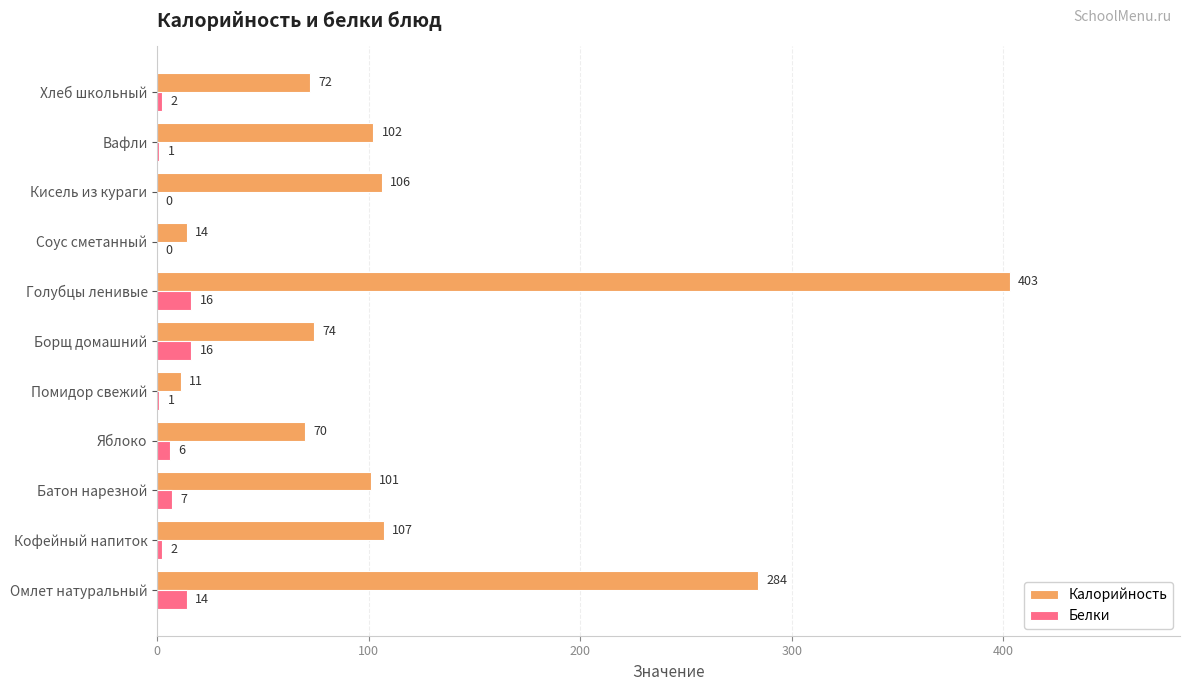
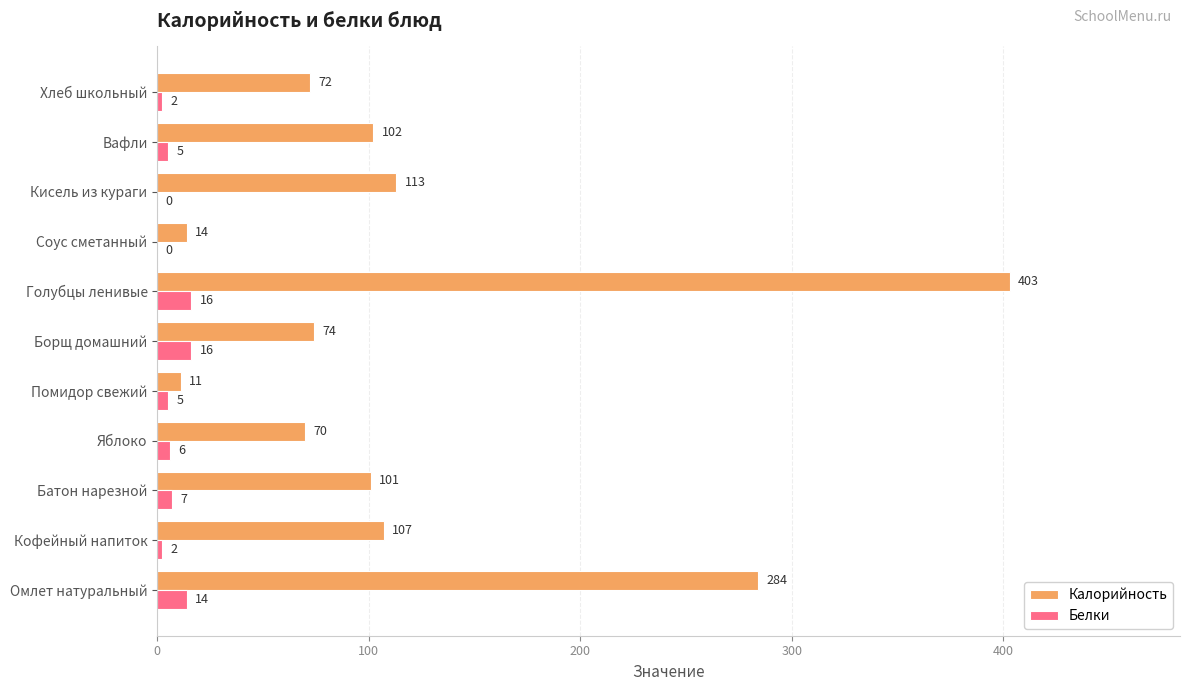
  {
    "Калорийность": {
      "Хлеб школьный": 72,
      "Вафли": 102,
-     "Кисель из кураги": 106,
+     "Кисель из кураги": 113,
      "Соус сметанный": 14,
      "Голубцы ленивые": 403,
      "Борщ домашний": 74,
      "Помидор свежий": 11,
      "Яблоко": 70,
      "Батон нарезной": 101,
      "Кофейный напиток": 107,
      "Омлет натуральный": 284
    },
    "Белки": {
      "Хлеб школьный": 2,
-     "Вафли": 1,
+     "Вафли": 5,
      "Кисель из кураги": 0,
      "Соус сметанный": 0,
      "Голубцы ленивые": 16,
      "Борщ домашний": 16,
-     "Помидор свежий": 1,
+     "Помидор свежий": 5,
      "Яблоко": 6,
      "Батон нарезной": 7,
      "Кофейный напиток": 2,
      "Омлет натуральный": 14
    }
  }
